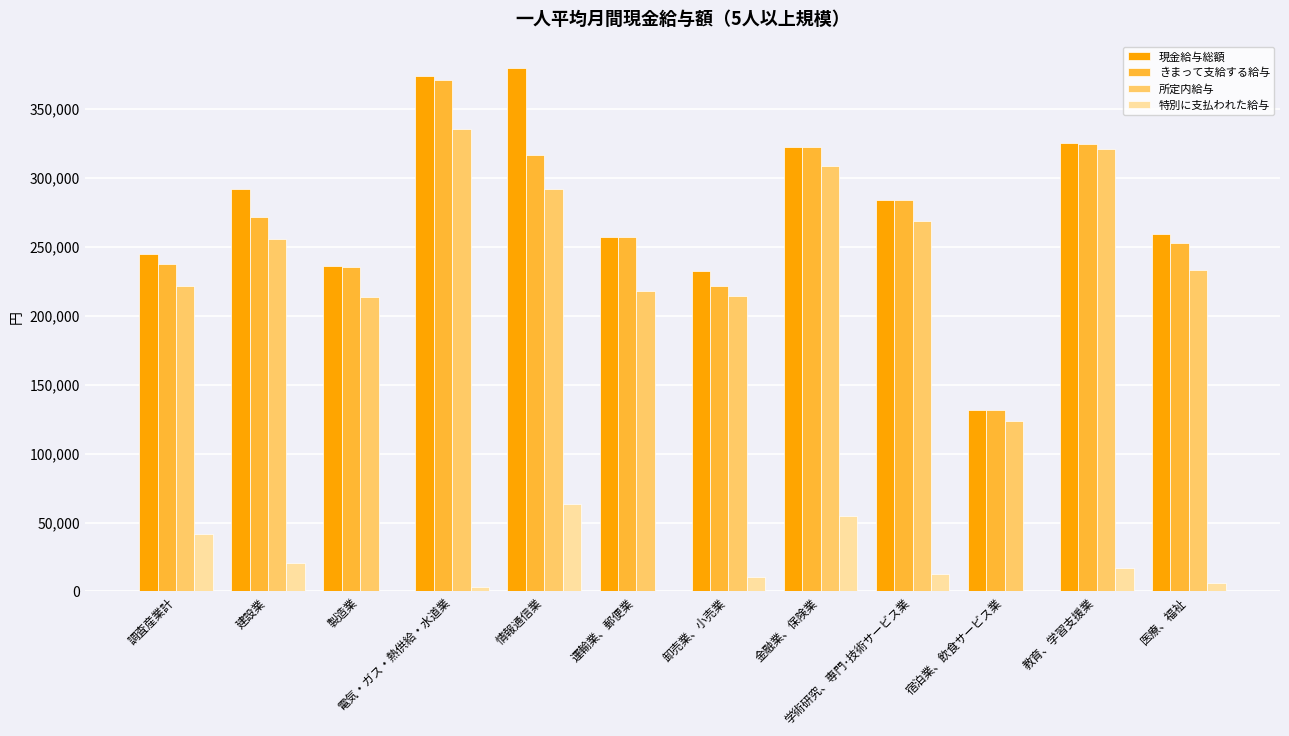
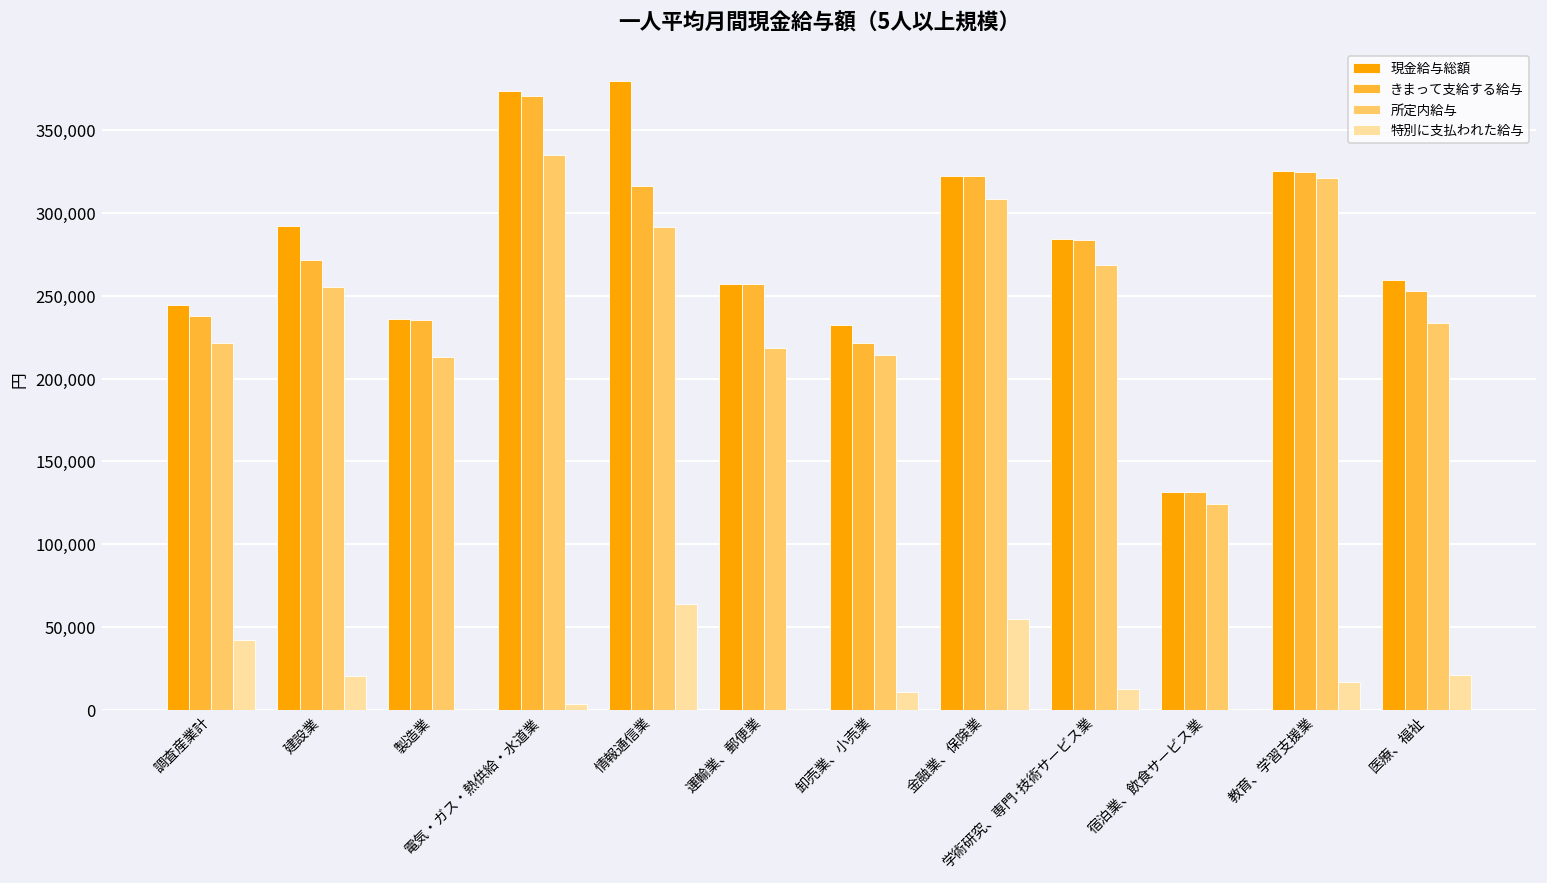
  {
    "特別に支払われた給与": {
      "調査産業計": "42,000",
      "建設業": "21,000",
      "電気・ガス・熱供給・水道業": "3,000",
      "情報通信業": "64,000",
      "卸売業、小売業": "11,000",
      "金融業、保険業": "55,000",
      "学術研究、専門･技術サービス業": "12,000",
      "教育、学習支援業": "17,000",
-     "医療、福祉": "6,000"
+     "医療、福祉": "21,000"
    }
  }
